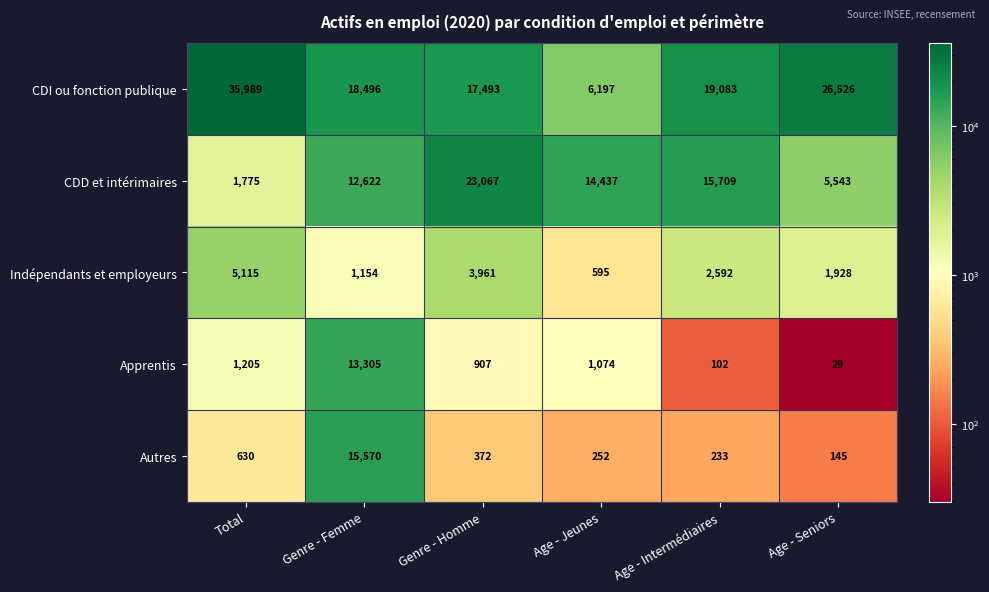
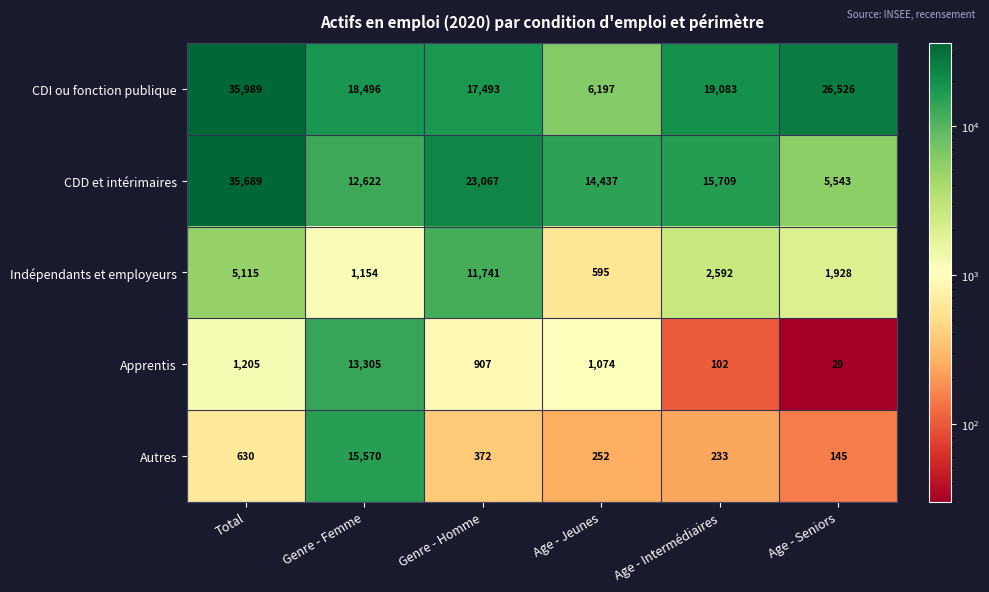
  {
    "CDI ou fonction publique": {
      "Total": "35,989",
      "Genre - Femme": "18,496",
      "Genre - Homme": "17,493",
      "Age - Jeunes": "6,197",
      "Age - Intermédiaires": "19,083",
      "Age - Seniors": "26,526"
    },
    "CDD et intérimaires": {
-     "Total": "1,775",
+     "Total": "35,689",
      "Genre - Femme": "12,622",
      "Genre - Homme": "23,067",
      "Age - Jeunes": "14,437",
      "Age - Intermédiaires": "15,709",
      "Age - Seniors": "5,543"
    },
    "Indépendants et employeurs": {
      "Total": "5,115",
      "Genre - Femme": "1,154",
-     "Genre - Homme": "3,961",
+     "Genre - Homme": "11,741",
      "Age - Jeunes": "595",
      "Age - Intermédiaires": "2,592",
      "Age - Seniors": "1,928"
    },
    "Apprentis": {
      "Total": "1,205",
      "Genre - Femme": "13,305",
      "Genre - Homme": "907",
      "Age - Jeunes": "1,074",
      "Age - Intermédiaires": "102",
      "Age - Seniors": "29"
    },
    "Autres": {
      "Total": "630",
      "Genre - Femme": "15,570",
      "Genre - Homme": "372",
      "Age - Jeunes": "252",
      "Age - Intermédiaires": "233",
      "Age - Seniors": "145"
    }
  }
